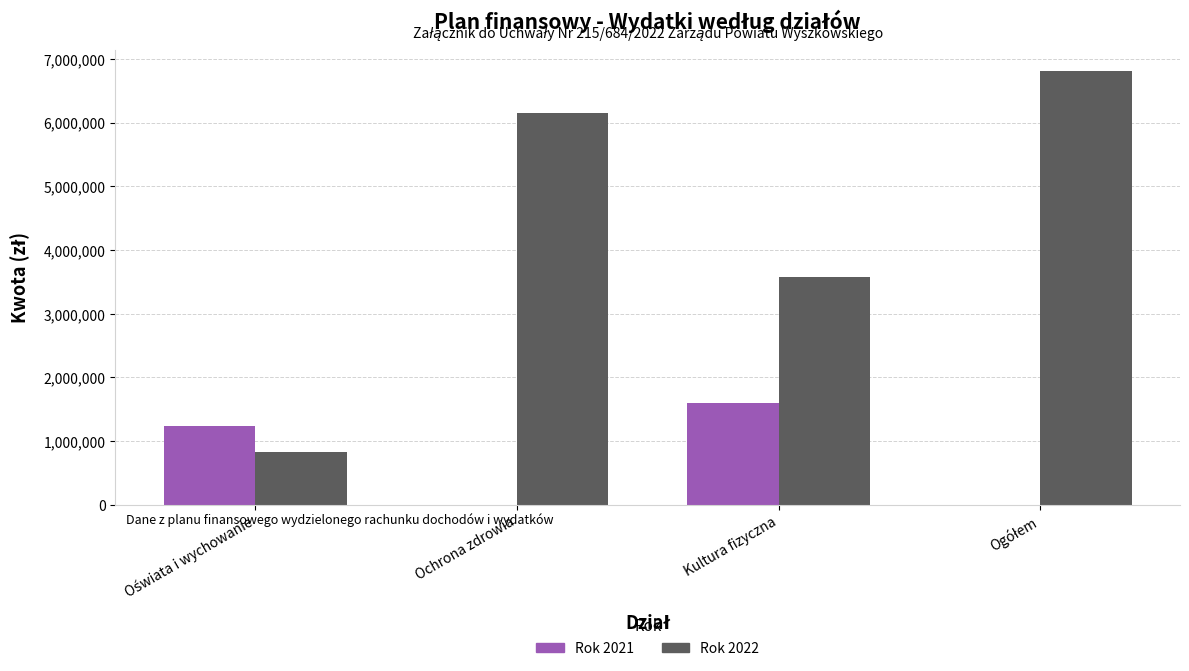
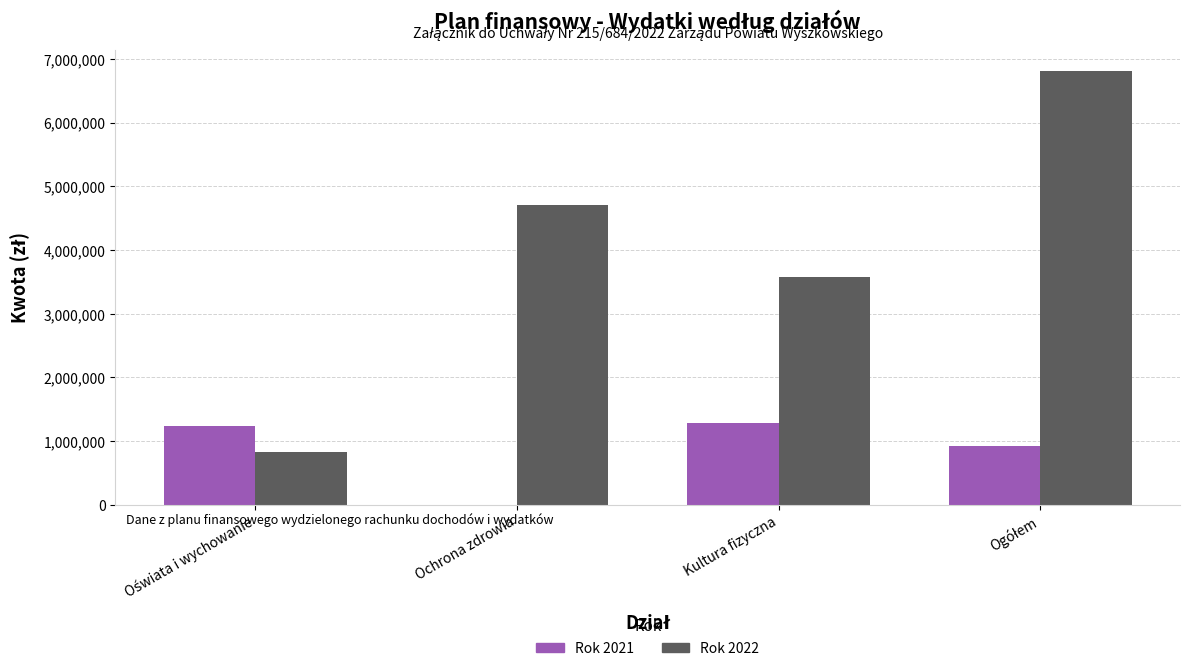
  {
    "Rok 2021": {
      "Oświata i wychowanie": "1,200,000",
      "Ochrona zdrowia": "0",
-     "Kultura fizyczna": "1,600,000",
-     "Ogółem": "0"
+     "Kultura fizyczna": "1,300,000",
+     "Ogółem": "900,000"
    },
    "Rok 2022": {
      "Oświata i wychowanie": "800,000",
-     "Ochrona zdrowia": "6,100,000",
+     "Ochrona zdrowia": "4,700,000",
      "Kultura fizyczna": "3,600,000",
      "Ogółem": "6,800,000"
    }
  }
